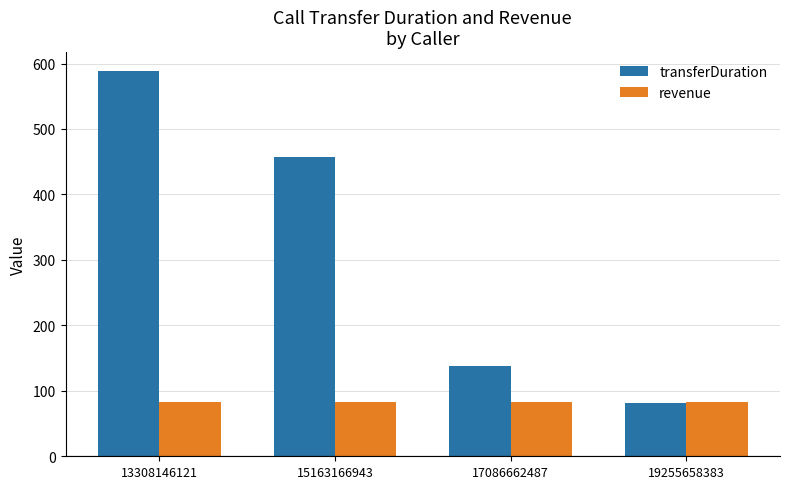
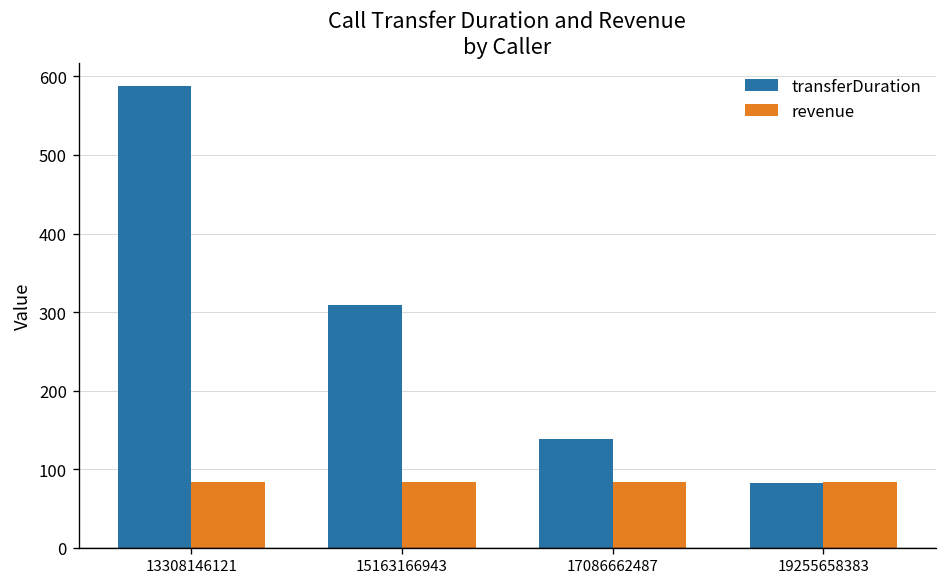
  {
    "transferDuration": {
      "13308146121": 590,
-     "15163166943": 460,
+     "15163166943": 310,
      "17086662487": 140,
      "19255658383": 80
    },
    "revenue": {
      "13308146121": 80,
      "15163166943": 80,
      "17086662487": 80,
      "19255658383": 80
    }
  }
